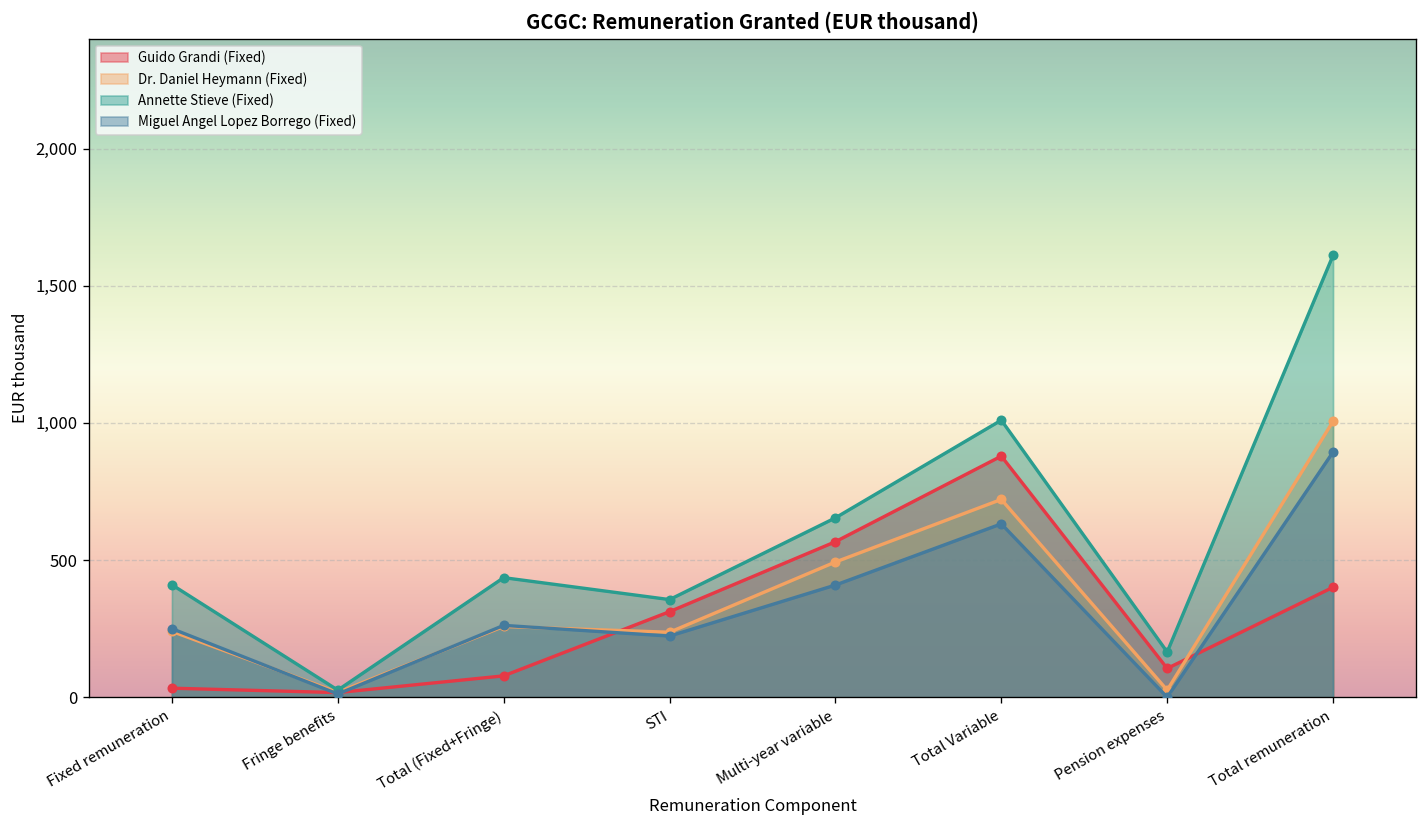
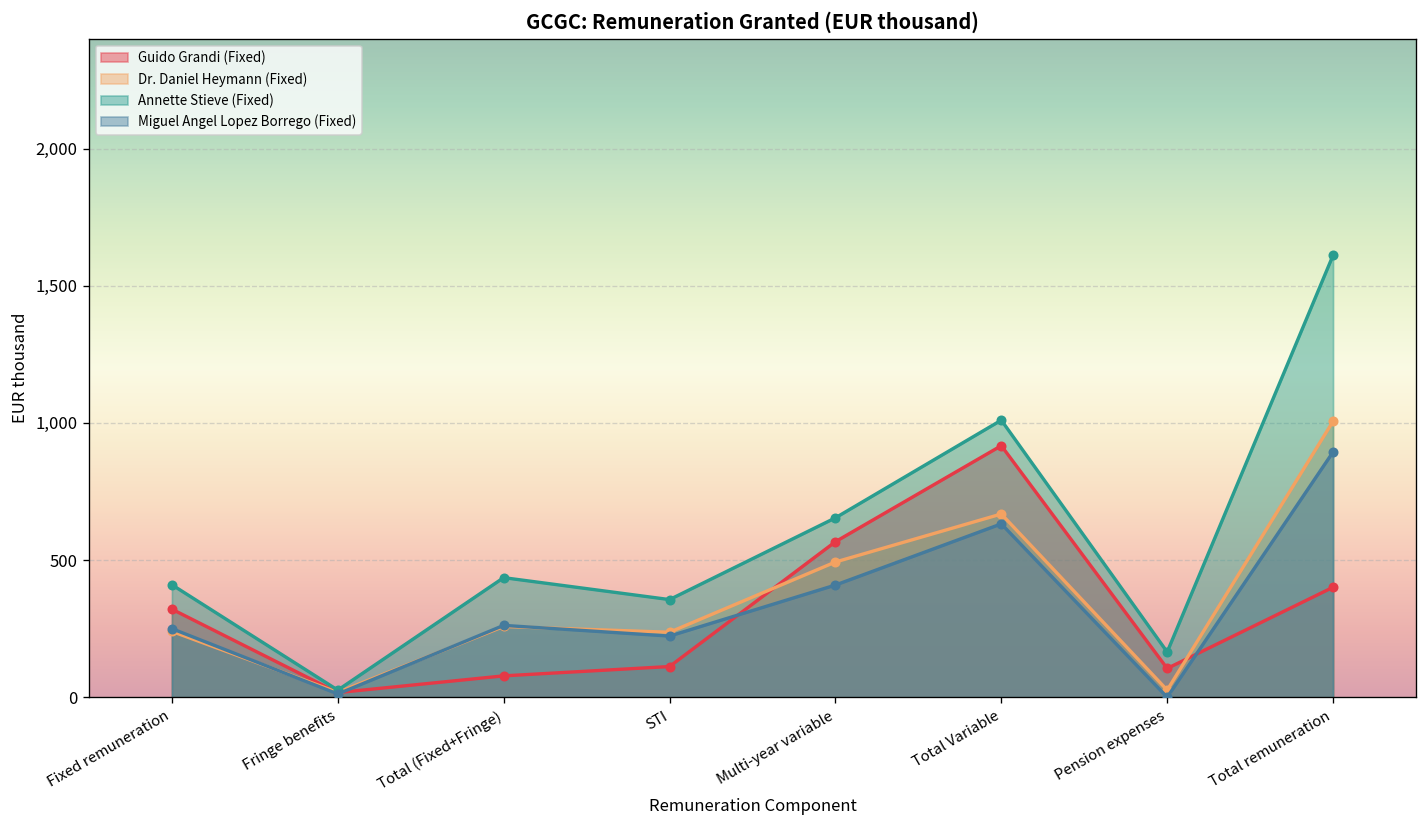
  {
    "Guido Grandi (Fixed)": {
-     "Fixed remuneration": "30",
+     "Fixed remuneration": "320",
      "Total (Fixed+Fringe)": "80",
-     "STI": "310",
+     "STI": "110",
      "Multi-year variable": "570",
-     "Total Variable": "880",
+     "Total Variable": "920",
      "Pension expenses": "110",
      "Total remuneration": "400"
    },
    "Dr. Daniel Heymann (Fixed)": {
      "STI": "240",
      "Multi-year variable": "490",
-     "Total Variable": "720",
+     "Total Variable": "670",
      "Pension expenses": "30",
      "Total remuneration": "1,010"
    }
  }
